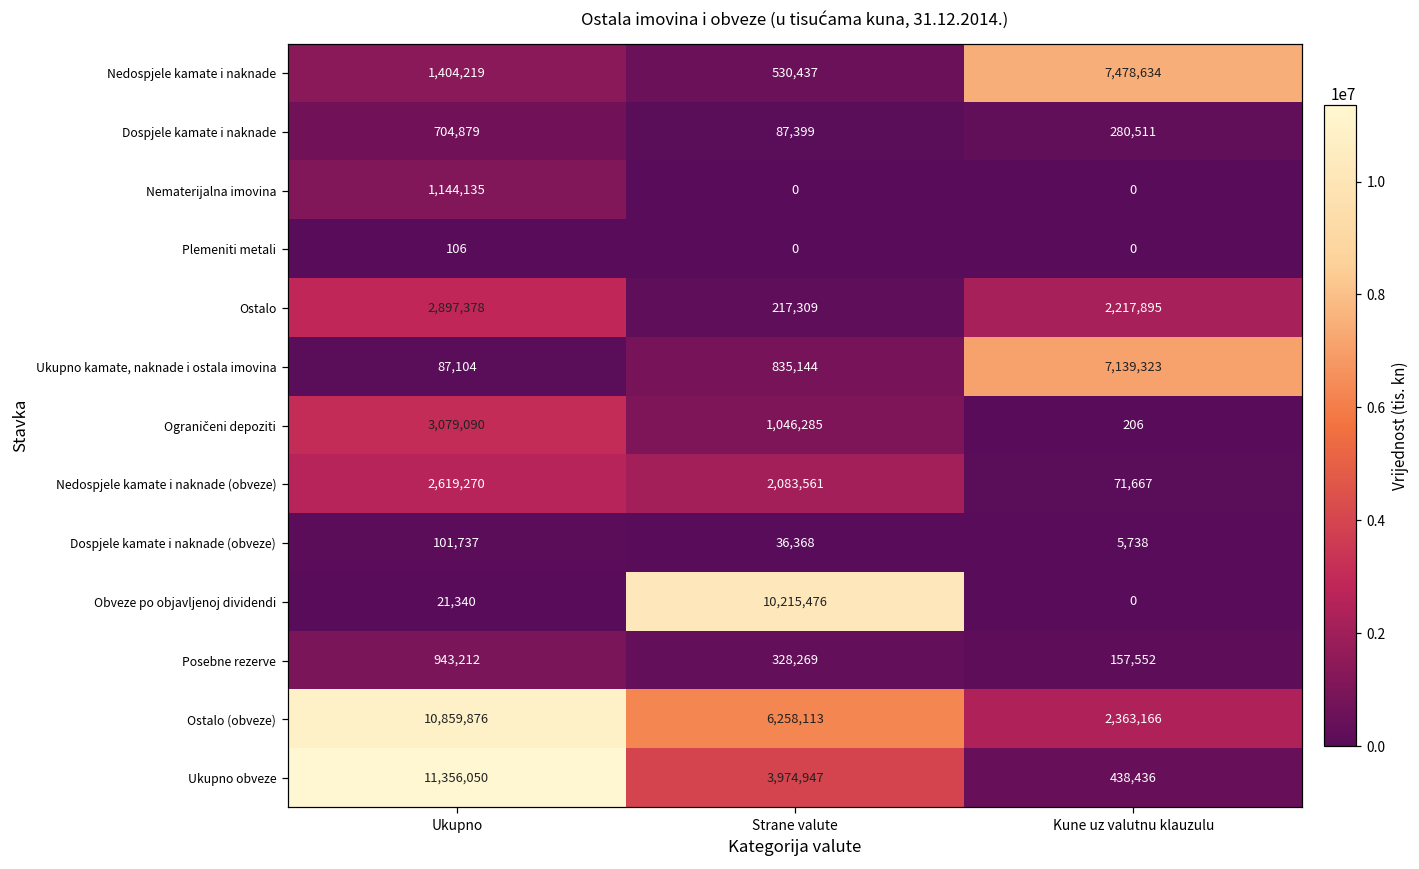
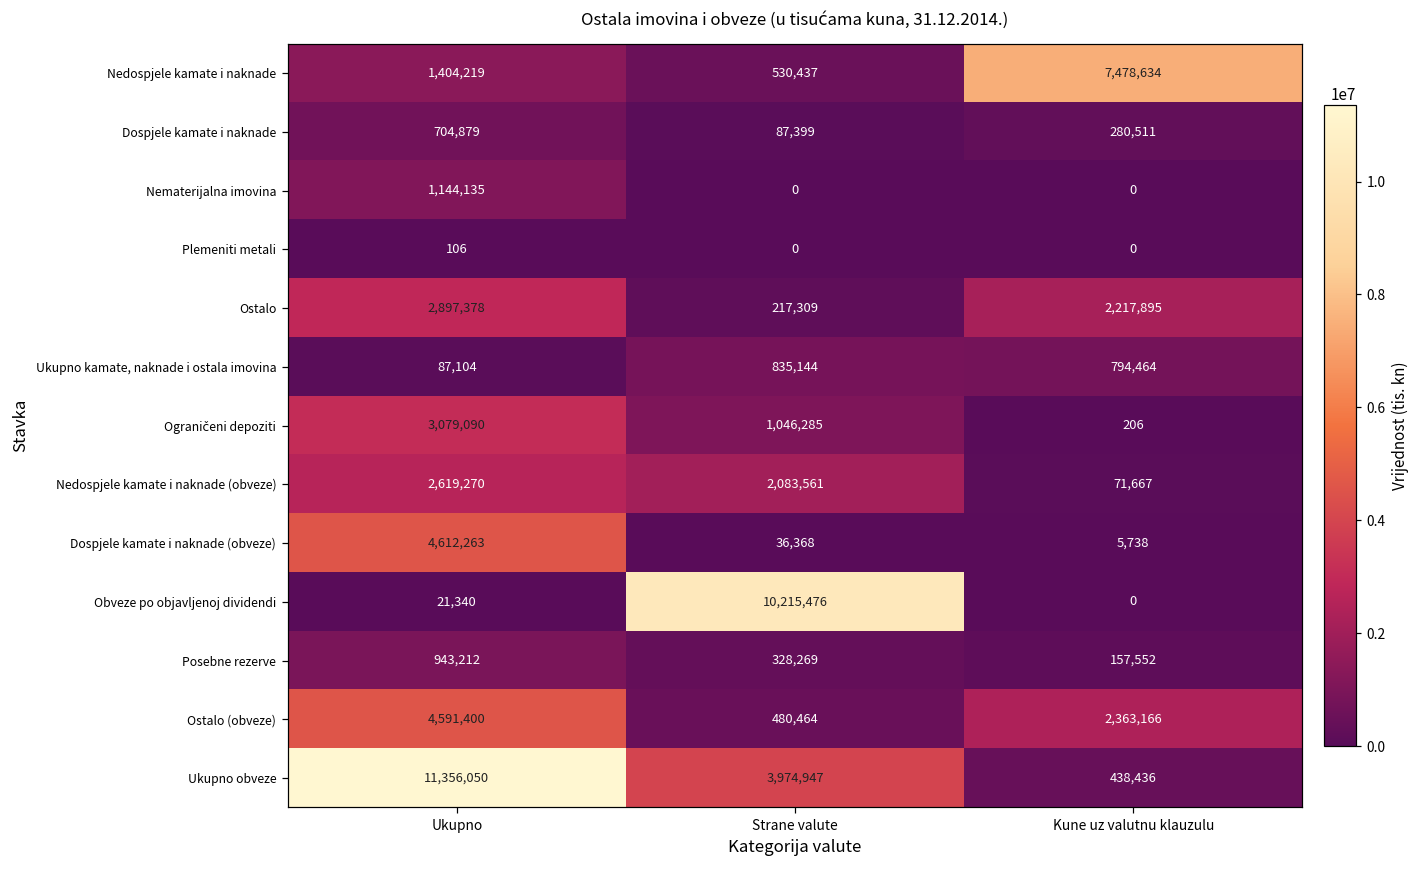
  {
    "Nedospjele kamate i naknade": {
      "Ukupno": "1,404,219",
      "Strane valute": "530,437",
      "Kune uz valutnu klauzulu": "7,478,634"
    },
    "Dospjele kamate i naknade": {
      "Ukupno": "704,879",
      "Strane valute": "87,399",
      "Kune uz valutnu klauzulu": "280,511"
    },
    "Nematerijalna imovina": {
      "Ukupno": "1,144,135",
      "Strane valute": "0",
      "Kune uz valutnu klauzulu": "0"
    },
    "Plemeniti metali": {
      "Ukupno": "106",
      "Strane valute": "0",
      "Kune uz valutnu klauzulu": "0"
    },
    "Ostalo": {
      "Ukupno": "2,897,378",
      "Strane valute": "217,309",
      "Kune uz valutnu klauzulu": "2,217,895"
    },
    "Ukupno kamate, naknade i ostala imovina": {
      "Ukupno": "87,104",
      "Strane valute": "835,144",
-     "Kune uz valutnu klauzulu": "7,139,323"
+     "Kune uz valutnu klauzulu": "794,464"
    },
    "Ograničeni depoziti": {
      "Ukupno": "3,079,090",
      "Strane valute": "1,046,285",
      "Kune uz valutnu klauzulu": "206"
    },
    "Nedospjele kamate i naknade (obveze)": {
      "Ukupno": "2,619,270",
      "Strane valute": "2,083,561",
      "Kune uz valutnu klauzulu": "71,667"
    },
    "Dospjele kamate i naknade (obveze)": {
-     "Ukupno": "101,737",
+     "Ukupno": "4,612,263",
      "Strane valute": "36,368",
      "Kune uz valutnu klauzulu": "5,738"
    },
    "Obveze po objavljenoj dividendi": {
      "Ukupno": "21,340",
      "Strane valute": "10,215,476",
      "Kune uz valutnu klauzulu": "0"
    },
    "Posebne rezerve": {
      "Ukupno": "943,212",
      "Strane valute": "328,269",
      "Kune uz valutnu klauzulu": "157,552"
    },
    "Ostalo (obveze)": {
-     "Ukupno": "10,859,876",
-     "Strane valute": "6,258,113",
+     "Ukupno": "4,591,400",
+     "Strane valute": "480,464",
      "Kune uz valutnu klauzulu": "2,363,166"
    },
    "Ukupno obveze": {
      "Ukupno": "11,356,050",
      "Strane valute": "3,974,947",
      "Kune uz valutnu klauzulu": "438,436"
    }
  }
